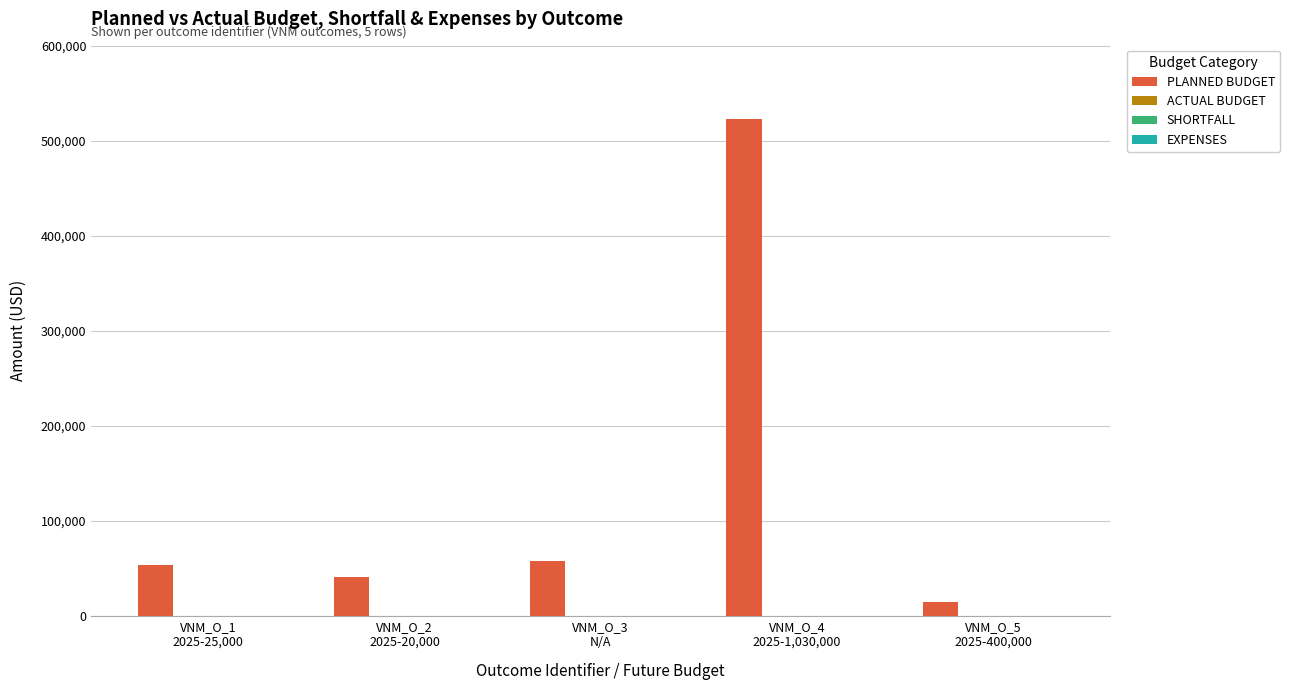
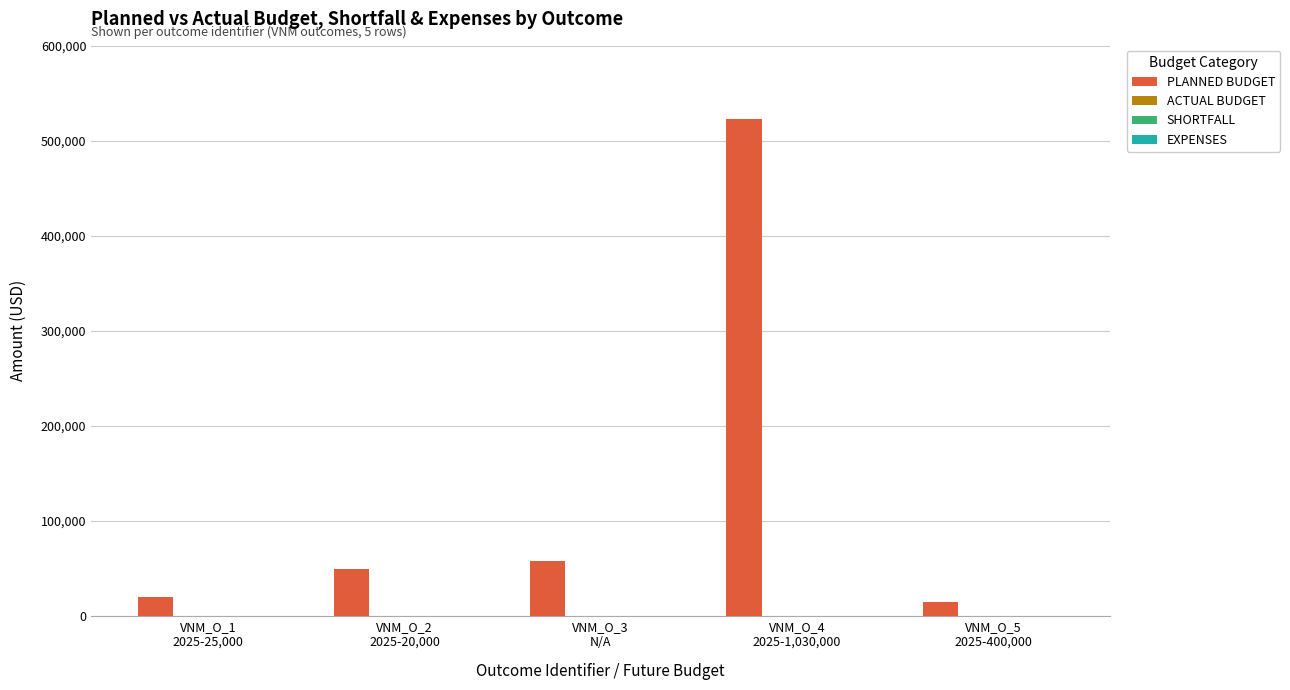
  {
    "PLANNED BUDGET": {
-     "VNM_O_1 2025-25,000": "50,000",
-     "VNM_O_2 2025-20,000": "40,000",
+     "VNM_O_1 2025-25,000": "20,000",
+     "VNM_O_2 2025-20,000": "50,000",
      "VNM_O_3 N/A": "60,000",
      "VNM_O_4 2025-1,030,000": "520,000",
      "VNM_O_5 2025-400,000": "20,000"
    },
    "ACTUAL BUDGET": {
      "VNM_O_1 2025-25,000": "0",
      "VNM_O_2 2025-20,000": "0",
      "VNM_O_3 N/A": "0",
      "VNM_O_4 2025-1,030,000": "0",
      "VNM_O_5 2025-400,000": "0"
    },
    "SHORTFALL": {
      "VNM_O_1 2025-25,000": "0",
      "VNM_O_2 2025-20,000": "0",
      "VNM_O_3 N/A": "0",
      "VNM_O_4 2025-1,030,000": "0",
      "VNM_O_5 2025-400,000": "0"
    },
    "EXPENSES": {
      "VNM_O_1 2025-25,000": "0",
      "VNM_O_2 2025-20,000": "0",
      "VNM_O_3 N/A": "0",
      "VNM_O_4 2025-1,030,000": "0",
      "VNM_O_5 2025-400,000": "0"
    }
  }
